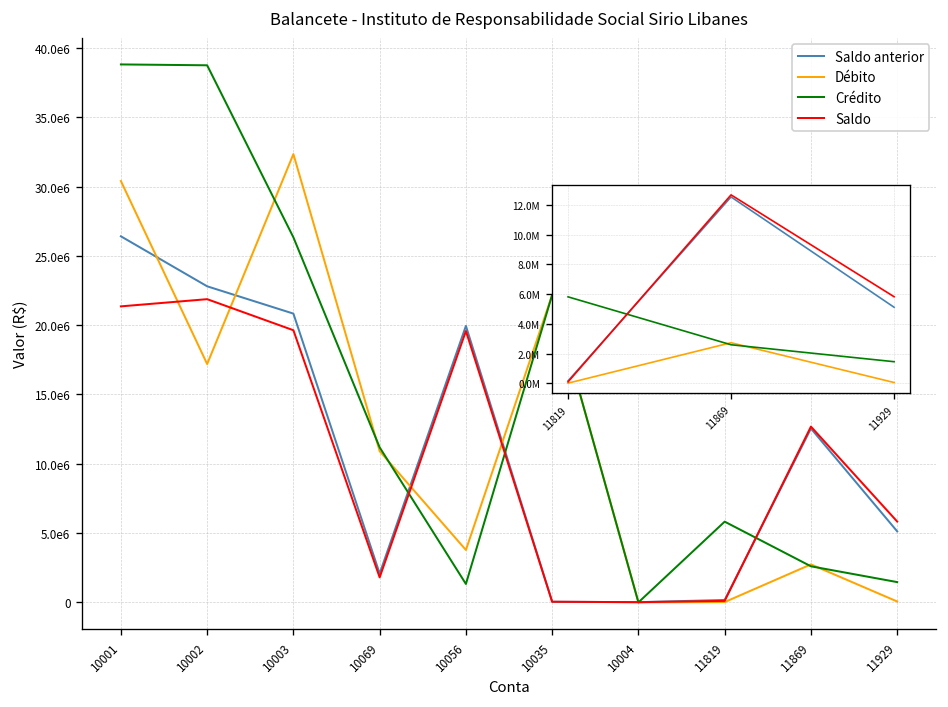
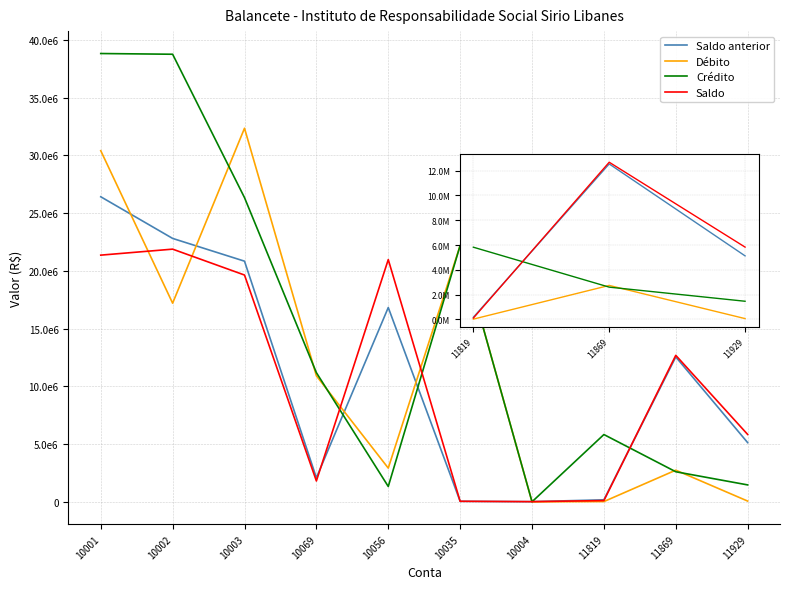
  {
    "Saldo anterior": {
      "10001": 26400000,
      "10002": 22800000,
      "10003": 20800000,
      "10069": 2100000,
-     "10056": 19900000,
+     "10056": 16800000,
      "11929": 5100000
    },
    "Débito": {
      "10001": 30400000,
      "10002": 17200000,
      "10003": 32300000,
      "10069": 10900000,
-     "10056": 3800000,
+     "10056": 2900000,
      "11929": 100000
    },
    "Crédito": {
      "10001": 38800000,
      "10002": 38800000,
      "10003": 26300000,
      "10069": 11200000,
      "10056": 1300000,
      "11819": 5800000,
      "11929": 1500000
    },
    "Saldo": {
      "10001": 21400000,
      "10002": 21900000,
      "10003": 19600000,
      "10069": 1800000,
-     "10056": 19600000,
+     "10056": 21000000,
      "11929": 5800000
    }
  }
